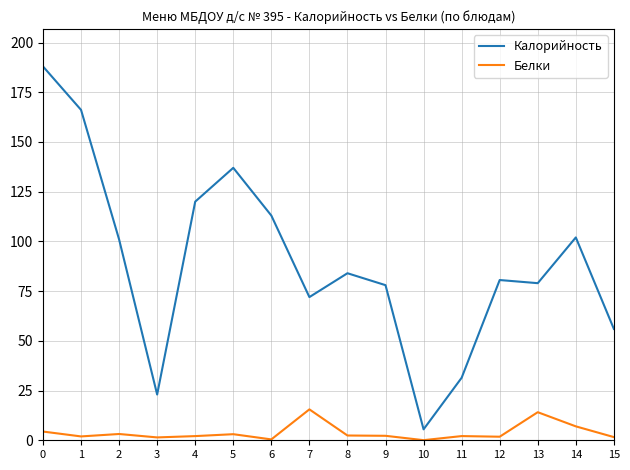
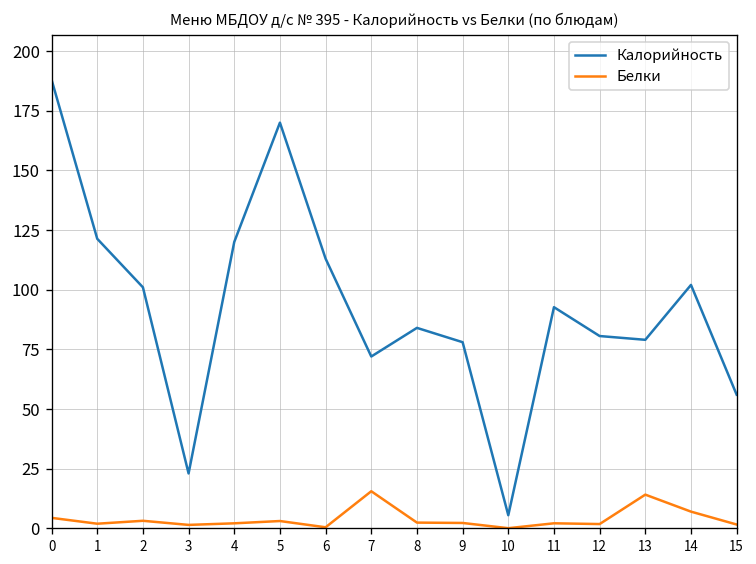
  {
    "Калорийность": {
      "0": 188,
-     "1": 166,
+     "1": 121,
      "2": 101,
      "3": 23,
      "4": 120,
-     "5": 137,
+     "5": 170,
      "6": 113,
      "7": 72,
      "8": 84,
      "9": 78,
      "10": 6,
-     "11": 31,
+     "11": 93,
      "12": 81,
      "13": 79,
      "14": 102,
      "15": 56
    },
    "Белки": {
      "0": 4,
      "1": 2,
      "2": 3,
      "3": 1,
      "4": 2,
      "5": 3,
      "6": 0,
      "7": 16,
      "8": 2,
      "9": 2,
      "10": 0,
      "11": 2,
      "12": 2,
      "13": 14,
      "14": 7,
      "15": 2
    }
  }
